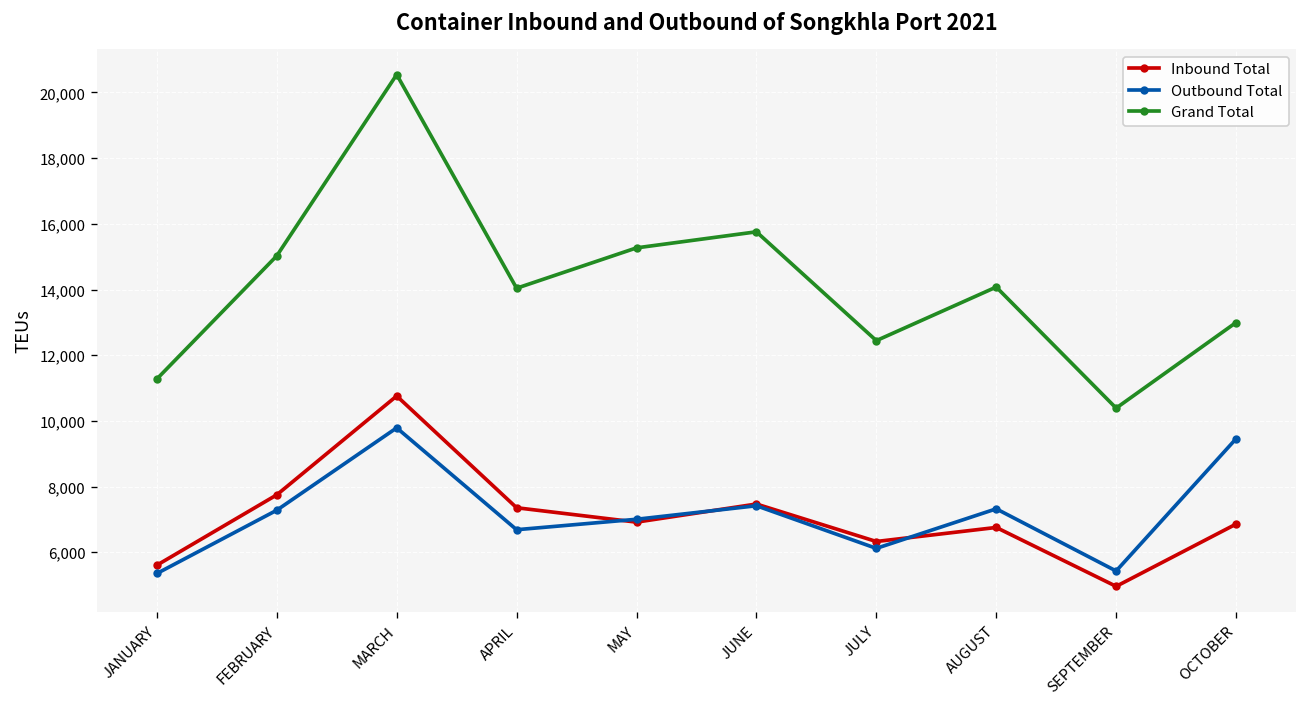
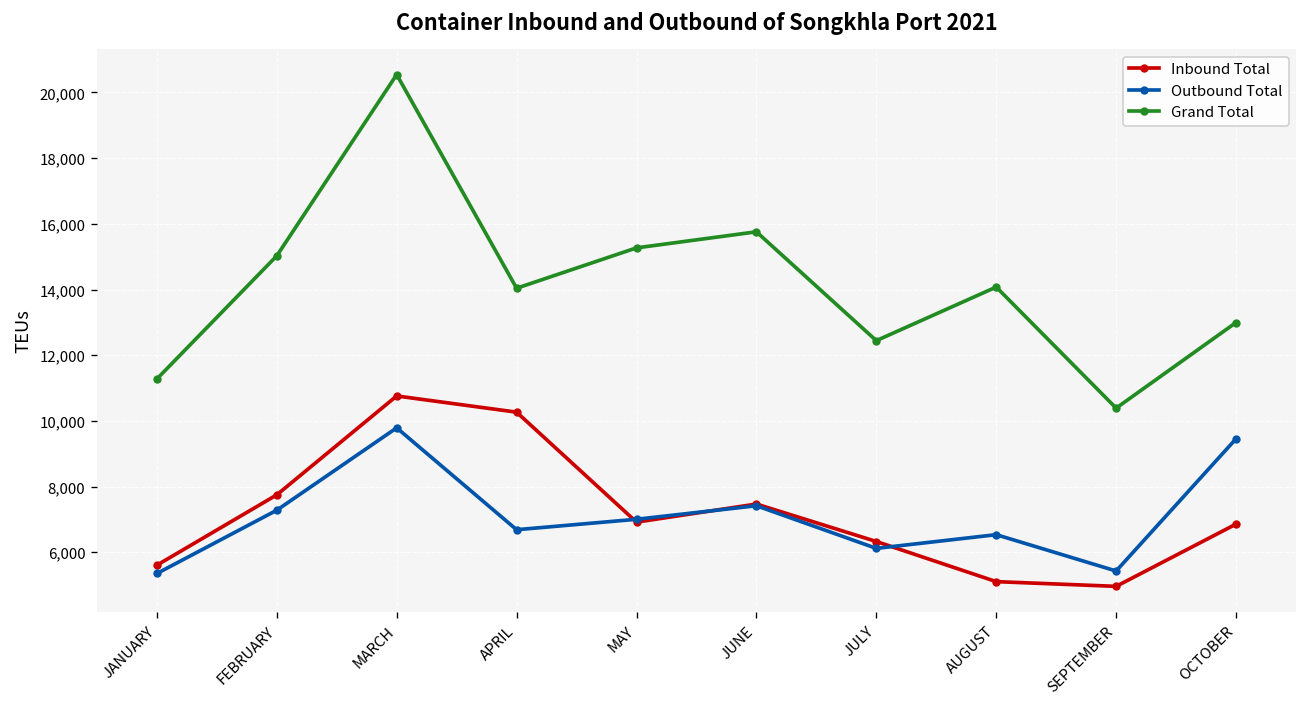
  {
    "Inbound Total": {
      "JANUARY": "5,600",
      "FEBRUARY": "7,700",
      "MARCH": "10,800",
-     "APRIL": "7,400",
+     "APRIL": "10,300",
      "JULY": "6,300",
-     "AUGUST": "6,800",
+     "AUGUST": "5,100",
      "SEPTEMBER": "5,000",
      "OCTOBER": "6,900"
    },
    "Outbound Total": {
      "JANUARY": "5,400",
      "FEBRUARY": "7,300",
      "MARCH": "9,800",
      "APRIL": "6,700",
      "JULY": "6,100",
-     "AUGUST": "7,300",
+     "AUGUST": "6,500",
      "SEPTEMBER": "5,400",
      "OCTOBER": "9,500"
    },
    "Grand Total": {
      "JANUARY": "11,300",
      "FEBRUARY": "15,000",
      "MARCH": "20,500",
      "APRIL": "14,000",
      "MAY": "15,300",
      "JUNE": "15,800",
      "JULY": "12,400",
      "AUGUST": "14,100",
      "SEPTEMBER": "10,400",
      "OCTOBER": "13,000"
    }
  }
